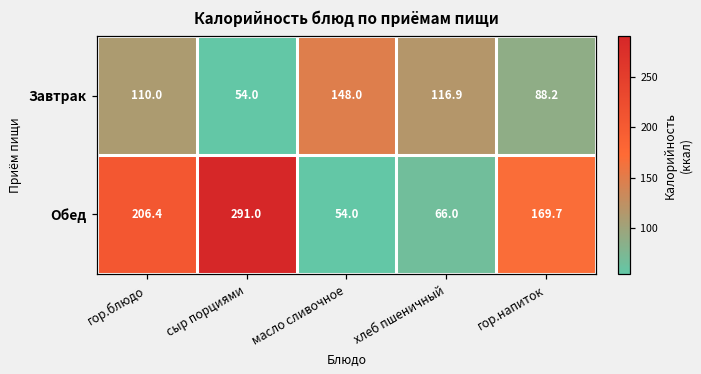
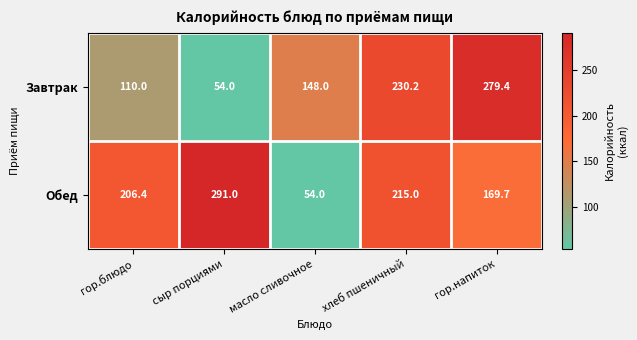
  {
    "Завтрак": {
      "гор.блюдо": 110.0,
      "сыр порциями": 54.0,
      "масло сливочное": 148.0,
-     "хлеб пшеничный": 116.9,
-     "гор.напиток": 88.2
+     "хлеб пшеничный": 230.2,
+     "гор.напиток": 279.4
    },
    "Обед": {
      "гор.блюдо": 206.4,
      "сыр порциями": 291.0,
      "масло сливочное": 54.0,
-     "хлеб пшеничный": 66.0,
+     "хлеб пшеничный": 215.0,
      "гор.напиток": 169.7
    }
  }
